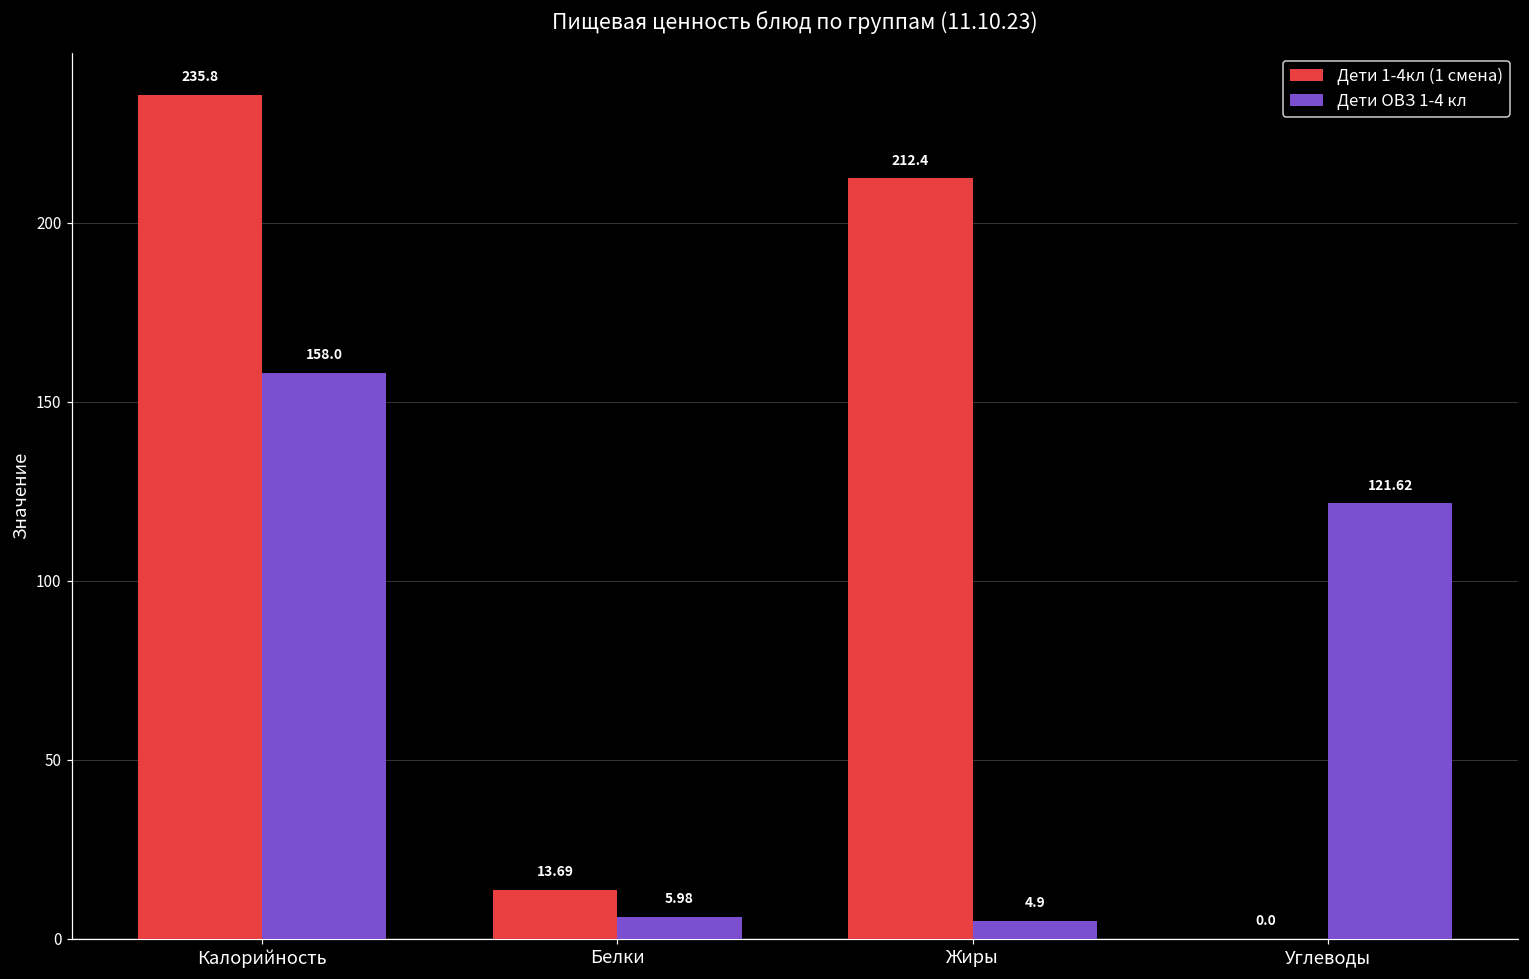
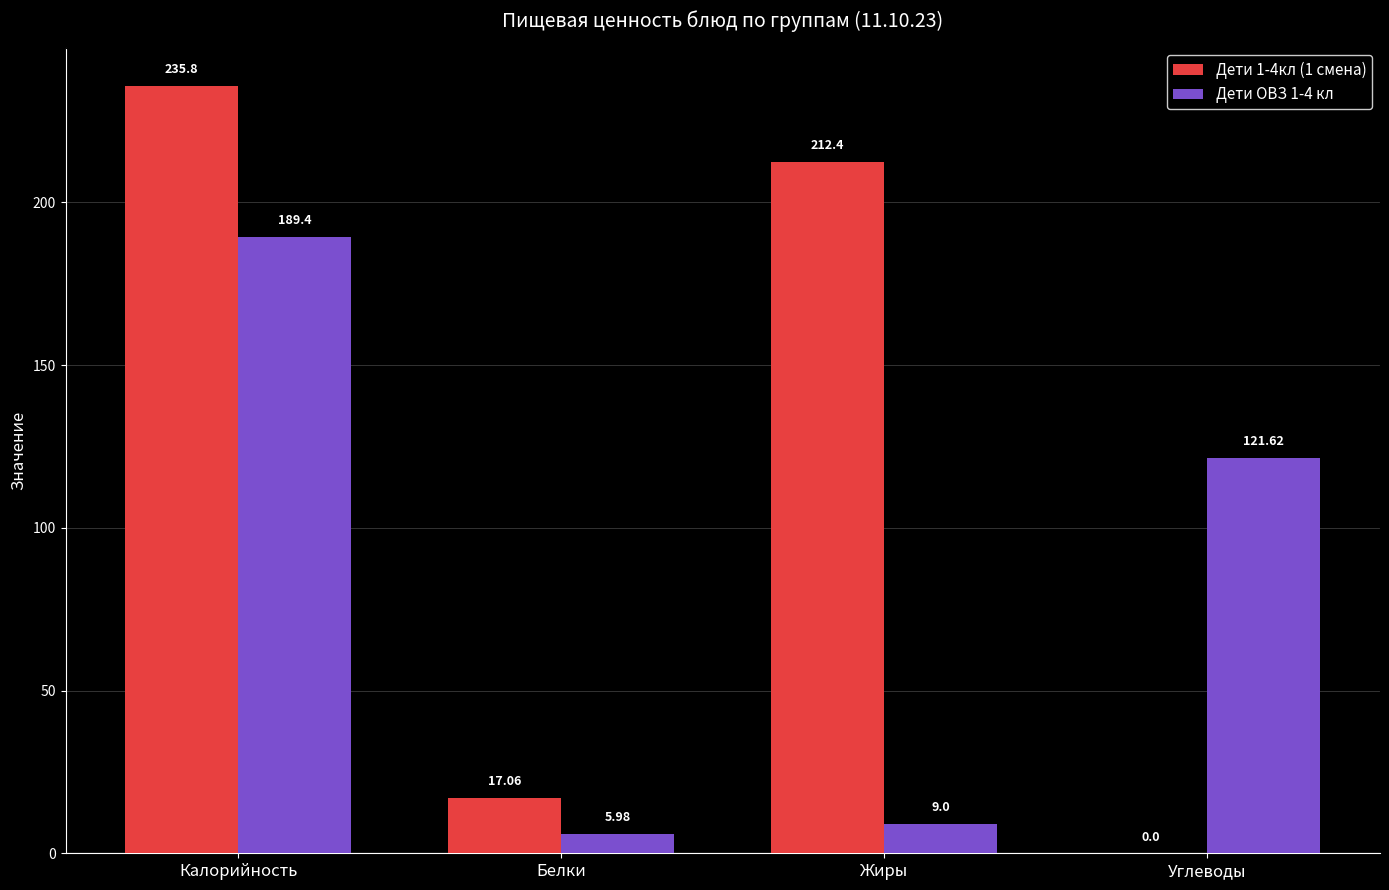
  {
    "Дети 1-4кл (1 смена)": {
      "Калорийность": 235.8,
-     "Белки": 13.69,
+     "Белки": 17.06,
      "Жиры": 212.4,
      "Углеводы": 0.0
    },
    "Дети ОВЗ 1-4 кл": {
-     "Калорийность": 158.0,
+     "Калорийность": 189.4,
      "Белки": 5.98,
-     "Жиры": 4.9,
+     "Жиры": 9.0,
      "Углеводы": 121.62
    }
  }
